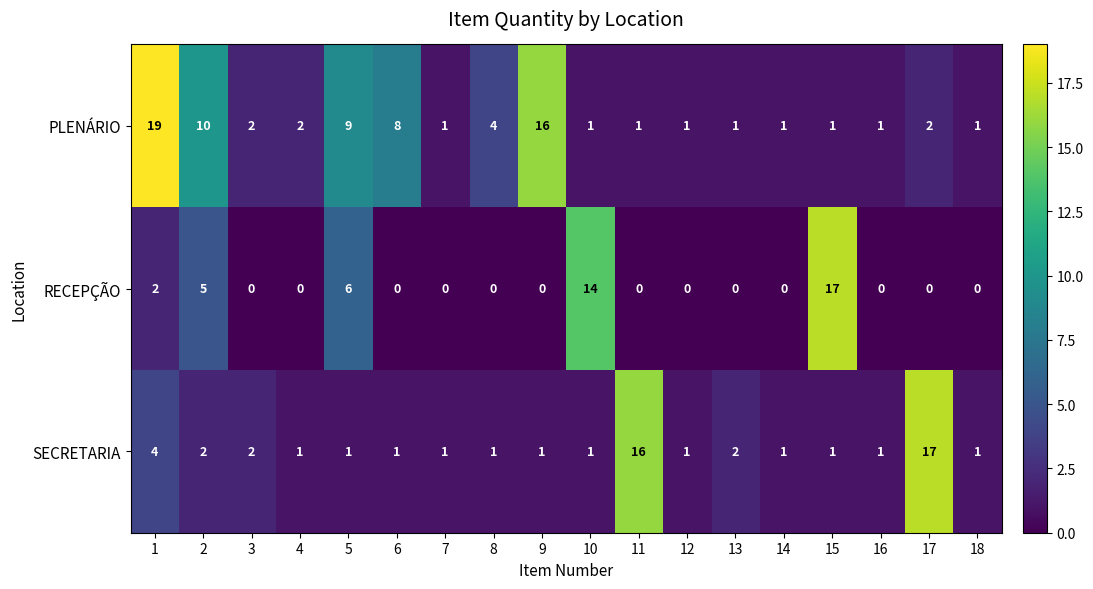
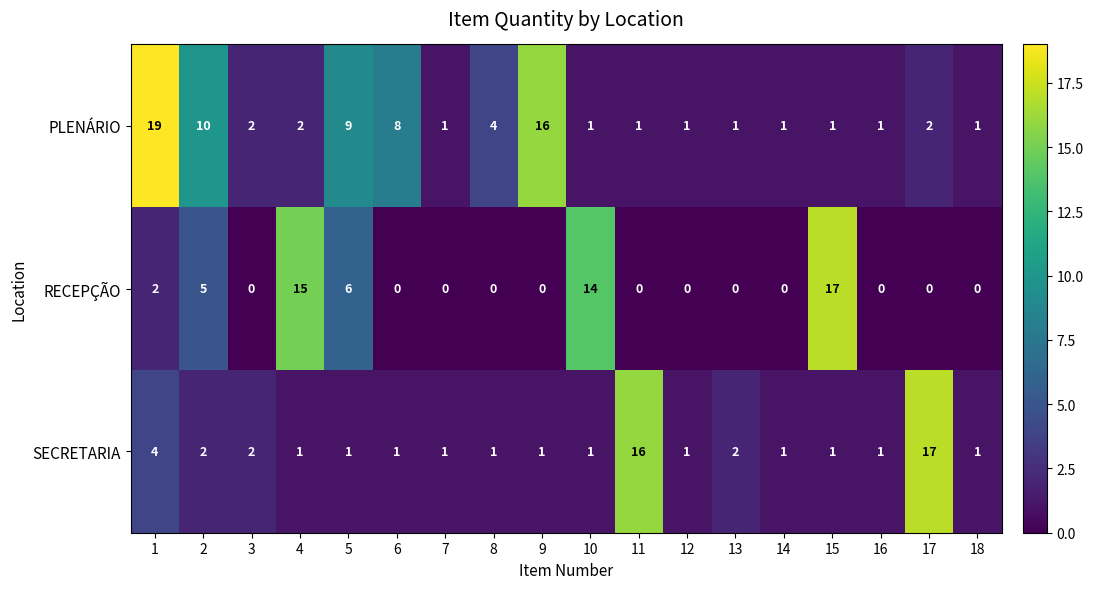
  {
    "PLENÁRIO": {
      "1": 19,
      "2": 10,
      "3": 2,
      "4": 2,
      "5": 9,
      "6": 8,
      "7": 1,
      "8": 4,
      "9": 16,
      "10": 1,
      "11": 1,
      "12": 1,
      "13": 1,
      "14": 1,
      "15": 1,
      "16": 1,
      "17": 2,
      "18": 1
    },
    "RECEPÇÃO": {
      "1": 2,
      "2": 5,
      "3": 0,
-     "4": 0,
+     "4": 15,
      "5": 6,
      "6": 0,
      "7": 0,
      "8": 0,
      "9": 0,
      "10": 14,
      "11": 0,
      "12": 0,
      "13": 0,
      "14": 0,
      "15": 17,
      "16": 0,
      "17": 0,
      "18": 0
    },
    "SECRETARIA": {
      "1": 4,
      "2": 2,
      "3": 2,
      "4": 1,
      "5": 1,
      "6": 1,
      "7": 1,
      "8": 1,
      "9": 1,
      "10": 1,
      "11": 16,
      "12": 1,
      "13": 2,
      "14": 1,
      "15": 1,
      "16": 1,
      "17": 17,
      "18": 1
    }
  }
